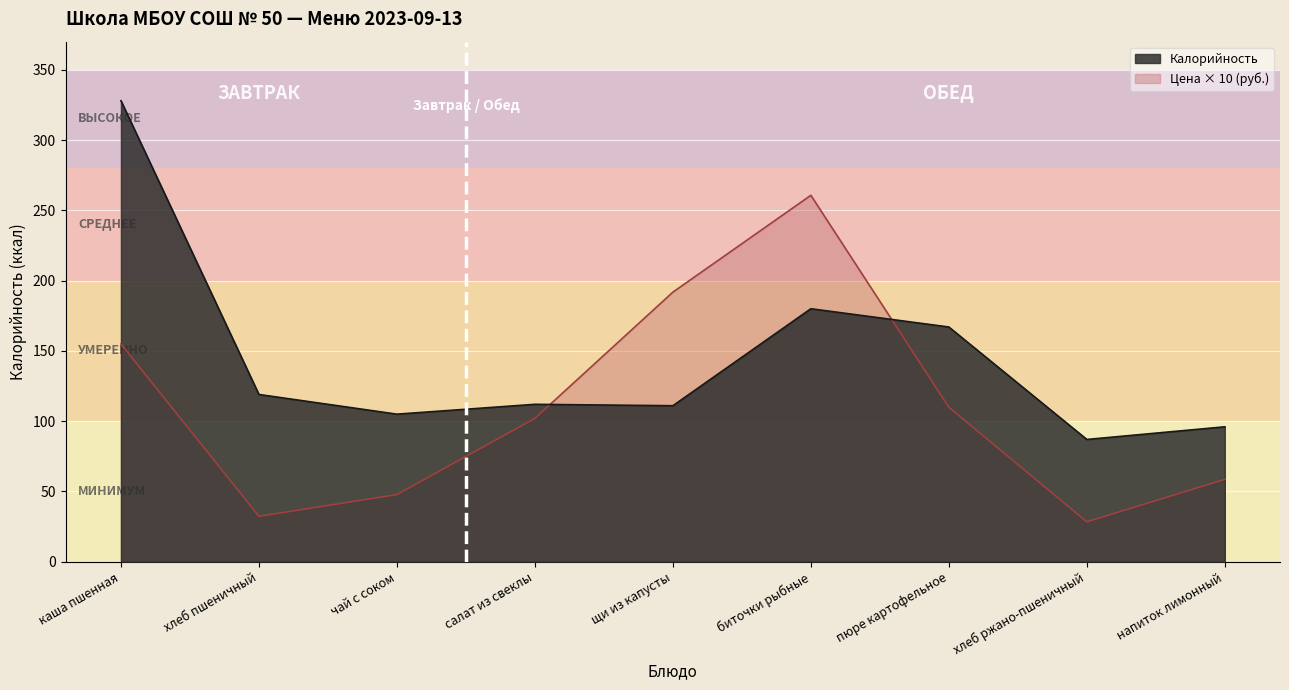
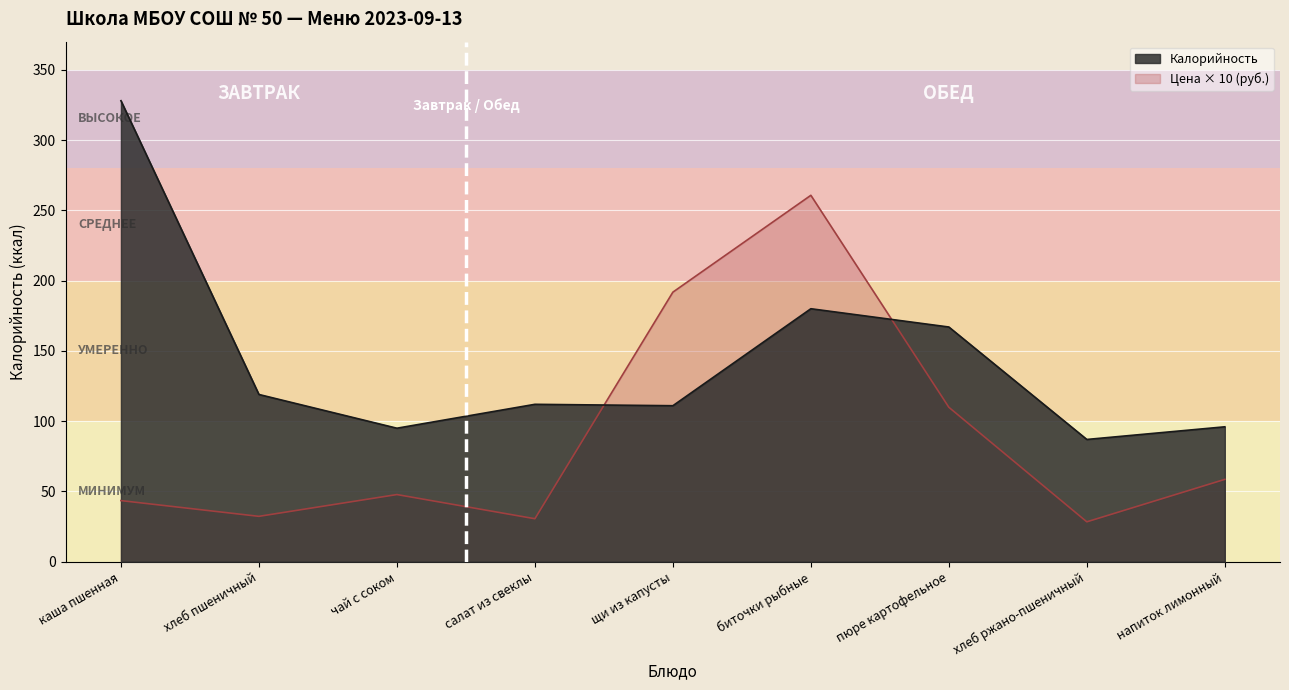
  {
    "Калорийность": {
      "каша пшенная": 328,
      "хлеб пшеничный": 119,
-     "чай с соком": 105,
+     "чай с соком": 95,
      "салат из свеклы": 112,
      "щи из капусты": 111,
      "биточки рыбные": 180,
      "пюре картофельное": 167,
      "хлеб ржано-пшеничный": 87,
      "напиток лимонный": 96
    },
    "Цена × 10 (руб.)": {
-     "каша пшенная": 155,
+     "каша пшенная": 44,
      "хлеб пшеничный": 32,
      "чай с соком": 48,
-     "салат из свеклы": 102,
+     "салат из свеклы": 31,
      "щи из капусты": 192,
      "биточки рыбные": 261,
      "пюре картофельное": 110,
      "хлеб ржано-пшеничный": 28,
      "напиток лимонный": 59
    }
  }
